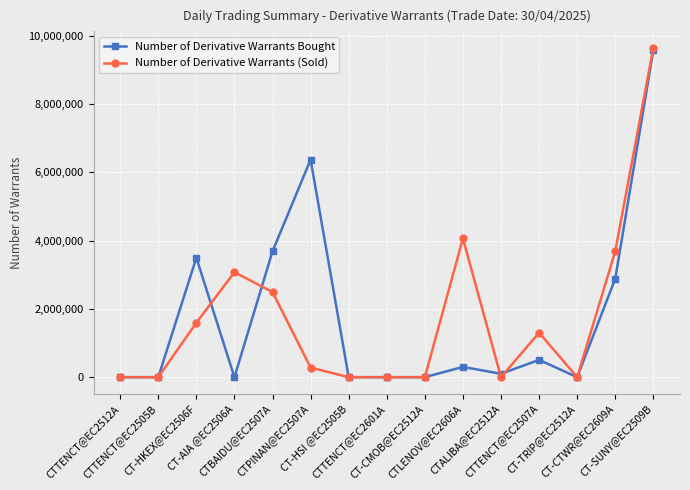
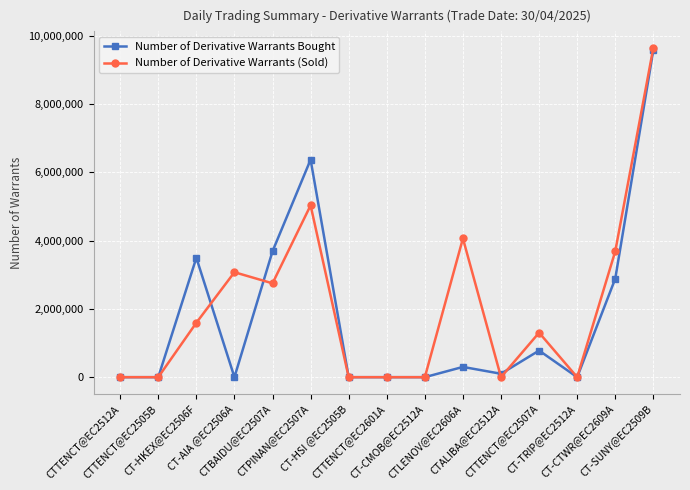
  {
    "Number of Derivative Warrants Bought": {
      "CT-HKEX@EC2506F": "3,500,000",
      "CT-AIA @EC2506A": "0",
      "CTBAIDU@EC2507A": "3,700,000",
      "CTPINAN@EC2507A": "6,400,000",
      "CTLENOV@EC2606A": "300,000",
      "CTALIBA@EC2512A": "100,000",
-     "CTTENCT@EC2507A": "500,000",
+     "CTTENCT@EC2507A": "800,000",
      "CT-CTWR@EC2609A": "2,900,000"
    },
    "Number of Derivative Warrants (Sold)": {
      "CT-HKEX@EC2506F": "1,600,000",
      "CT-AIA @EC2506A": "3,100,000",
-     "CTBAIDU@EC2507A": "2,500,000",
-     "CTPINAN@EC2507A": "300,000",
+     "CTBAIDU@EC2507A": "2,800,000",
+     "CTPINAN@EC2507A": "5,000,000",
      "CTLENOV@EC2606A": "4,100,000",
      "CTALIBA@EC2512A": "0",
      "CTTENCT@EC2507A": "1,300,000",
      "CT-CTWR@EC2609A": "3,700,000"
    }
  }
